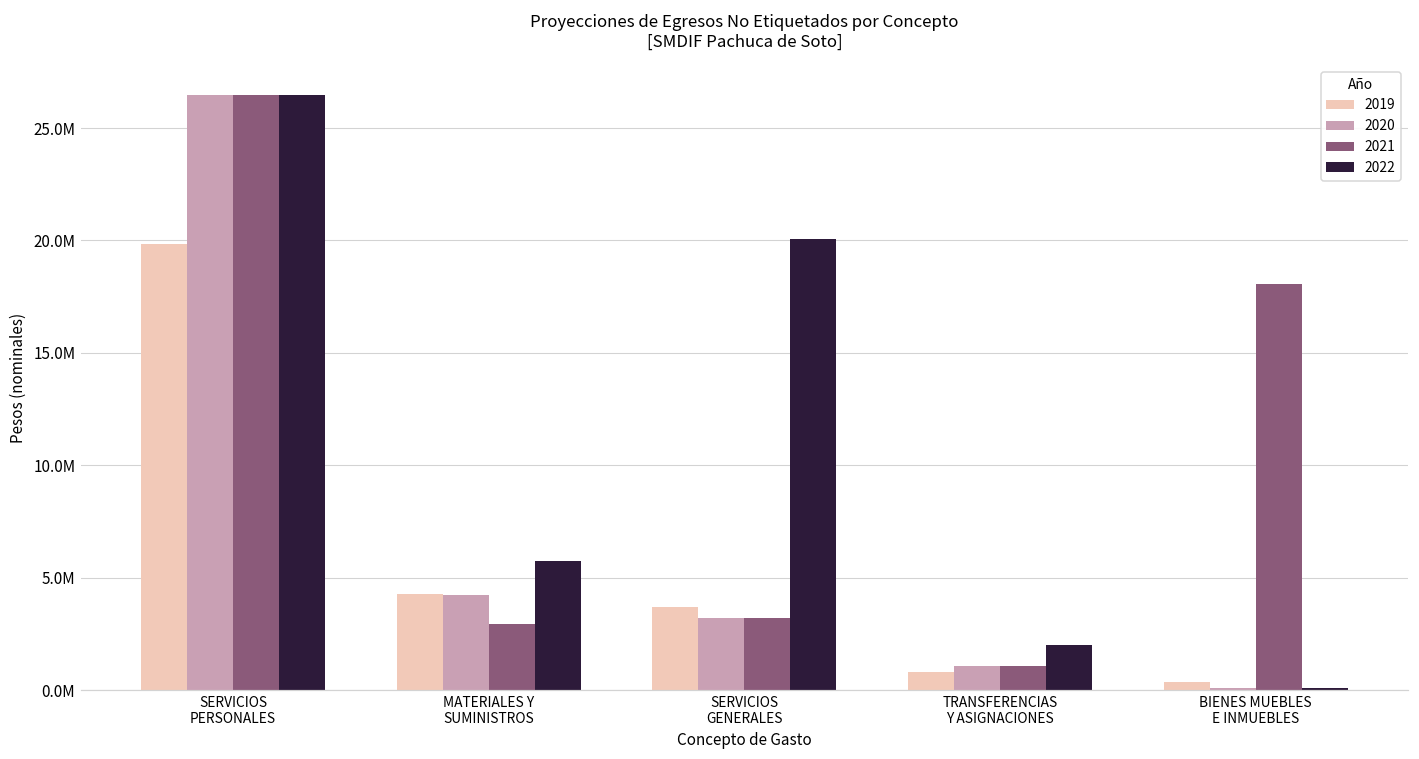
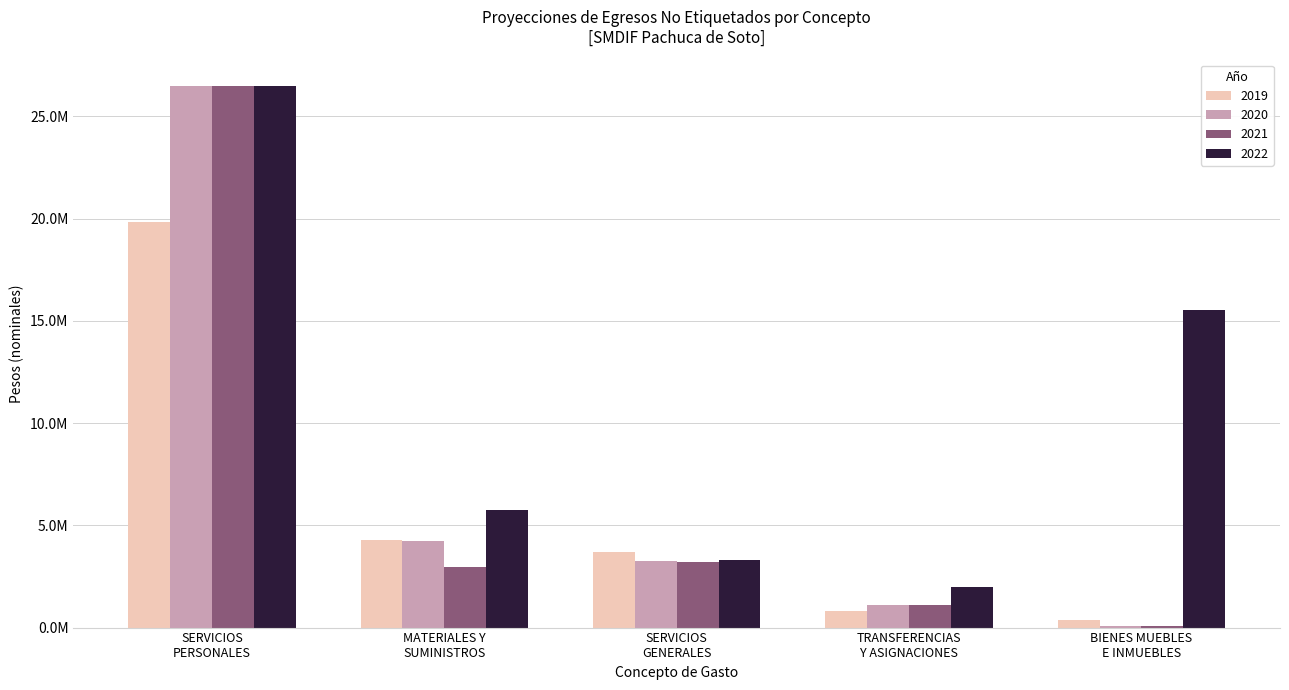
  {
    "2021": {
      "SERVICIOS PERSONALES": 26500000,
      "MATERIALES Y SUMINISTROS": 3000000,
      "SERVICIOS GENERALES": 3200000,
      "TRANSFERENCIAS Y ASIGNACIONES": 1100000,
-     "BIENES MUEBLES E INMUEBLES": 18100000
+     "BIENES MUEBLES E INMUEBLES": 100000
    },
    "2022": {
      "SERVICIOS PERSONALES": 26500000,
      "MATERIALES Y SUMINISTROS": 5700000,
-     "SERVICIOS GENERALES": 20000000,
+     "SERVICIOS GENERALES": 3300000,
      "TRANSFERENCIAS Y ASIGNACIONES": 2000000,
-     "BIENES MUEBLES E INMUEBLES": 100000
+     "BIENES MUEBLES E INMUEBLES": 15500000
    }
  }
